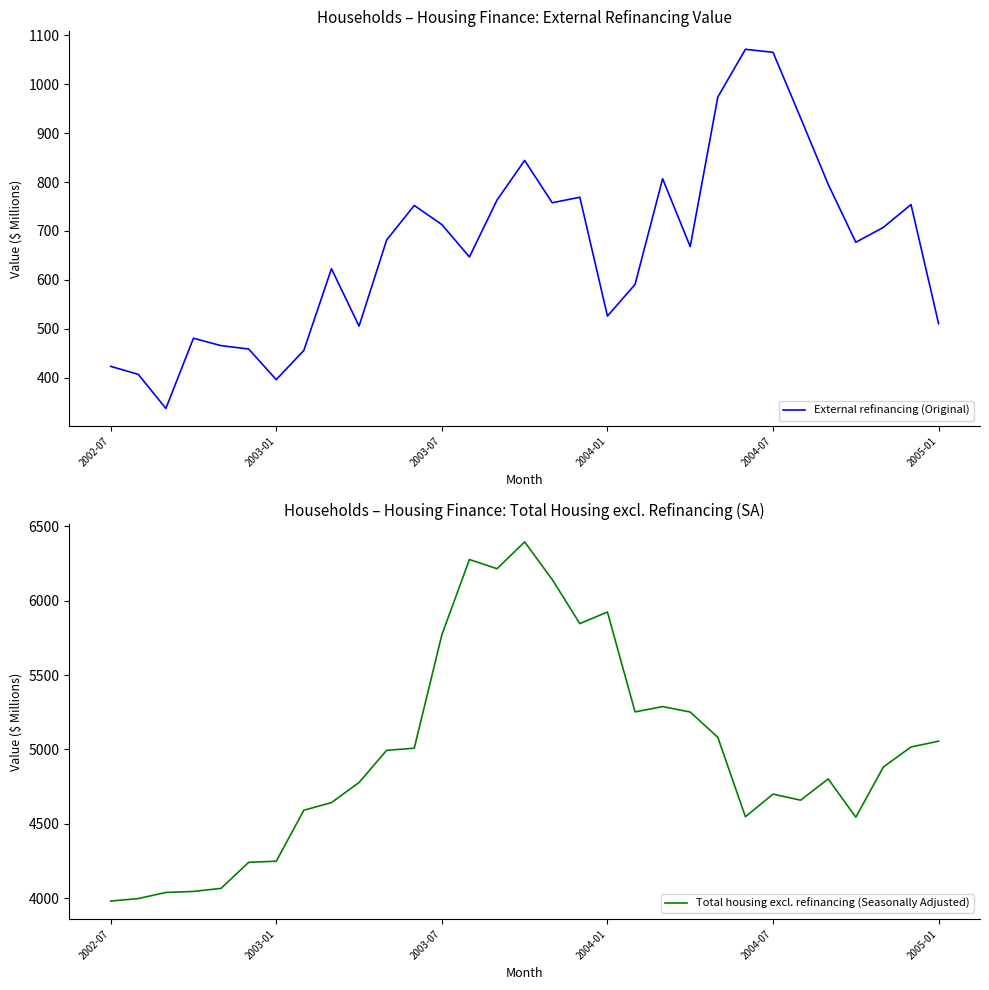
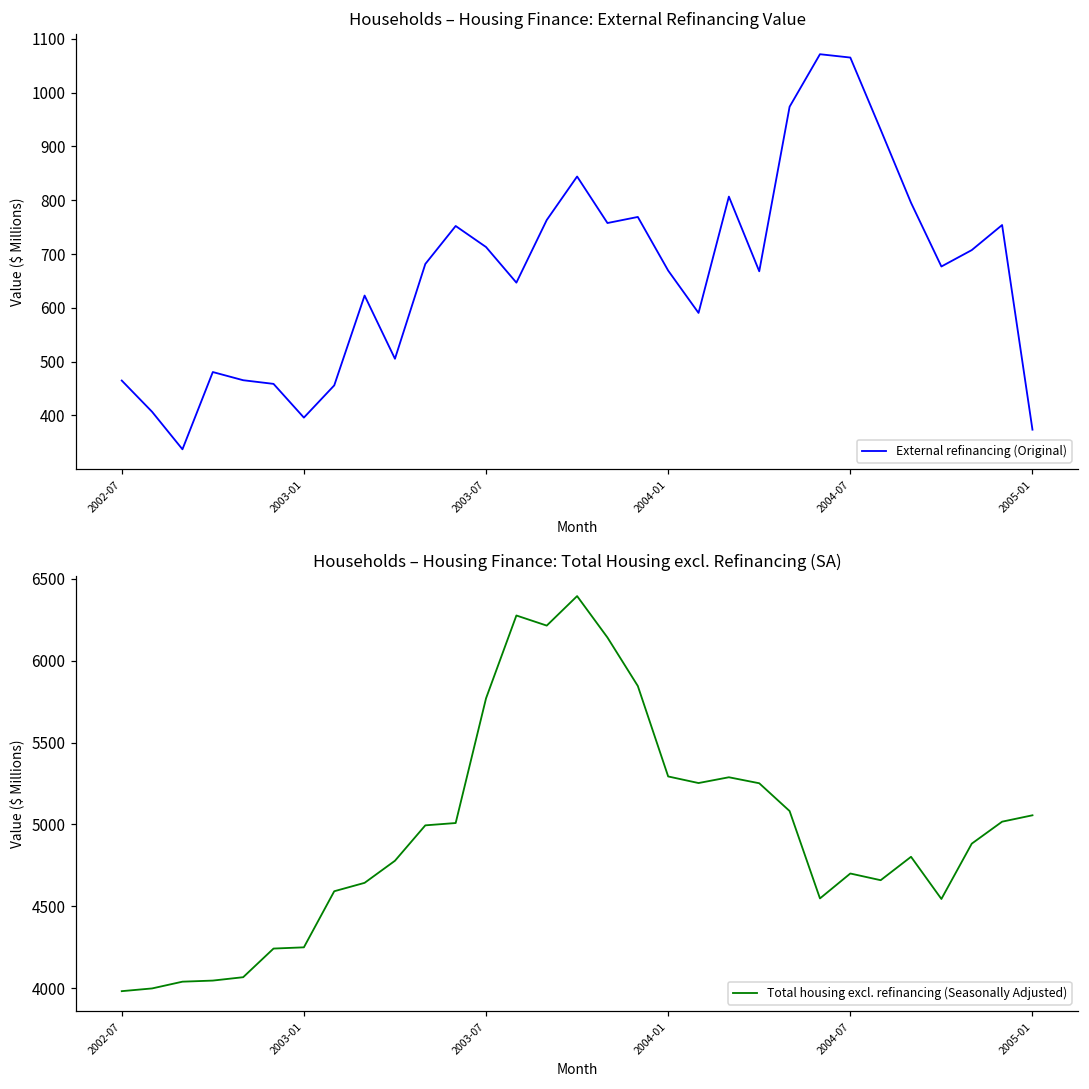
  {
    "Households – Housing Finance: External Refinancing Value": {
-     "2002-07": 420,
+     "2002-07": 460,
      "2003-01": 400,
      "2003-07": 710,
-     "2004-01": 530,
+     "2004-01": 670,
      "2004-07": 1070,
-     "2005-01": 510
+     "2005-01": 370
    },
    "Households – Housing Finance: Total Housing excl. Refinancing (SA)": {
      "2002-07": 3980,
      "2003-01": 4250,
      "2003-07": 5770,
-     "2004-01": 5920,
+     "2004-01": 5290,
      "2004-07": 4700,
      "2005-01": 5060
    }
  }
